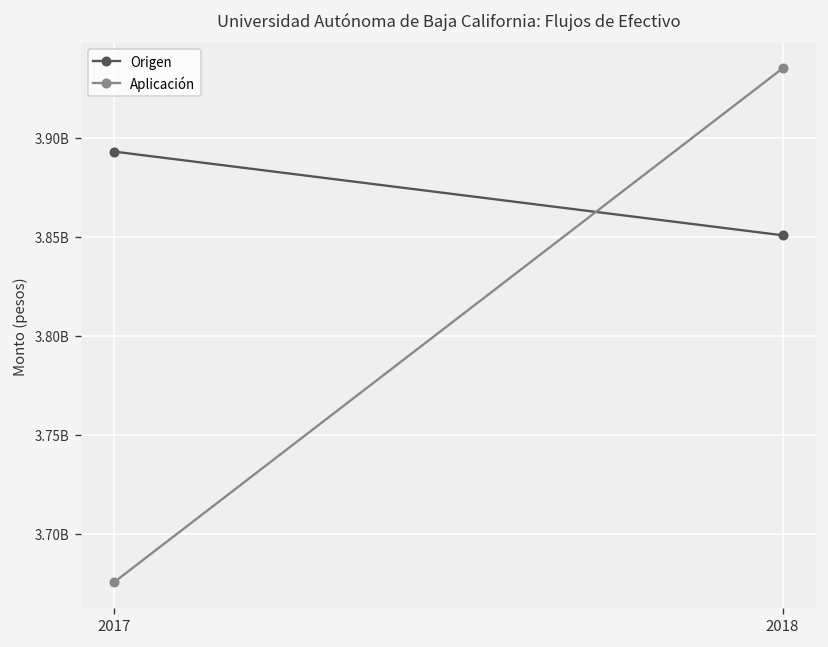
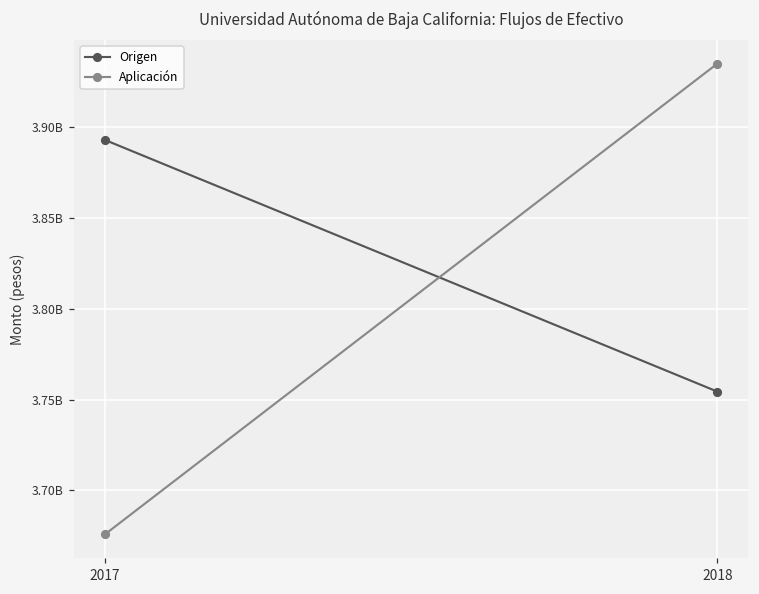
  {
    "Origen": {
      "2017": 3893000000,
-     "2018": 3851000000
+     "2018": 3754000000
    },
    "Aplicación": {
      "2017": 3676000000,
      "2018": 3935000000
    }
  }
